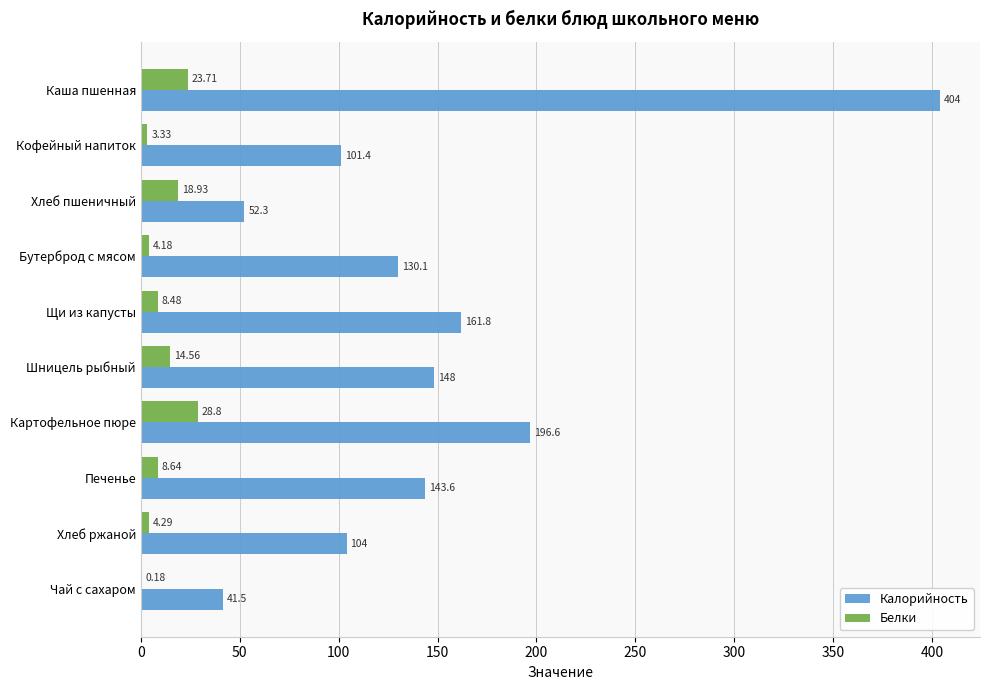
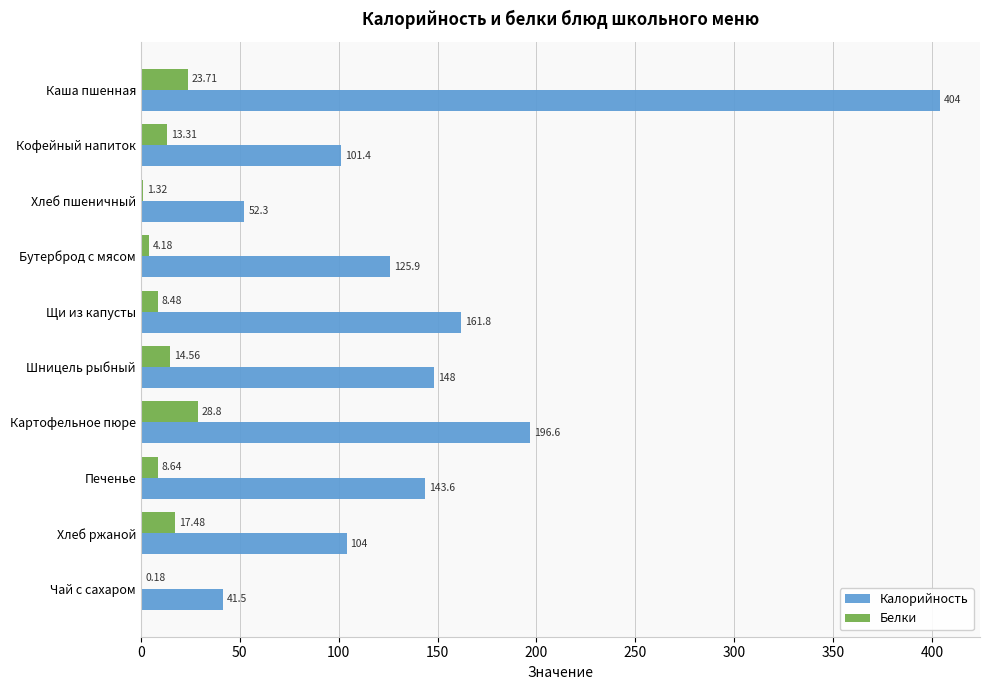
  {
    "Калорийность": {
      "Каша пшенная": 404,
      "Кофейный напиток": 101.4,
      "Хлеб пшеничный": 52.3,
-     "Бутерброд с мясом": 130.1,
+     "Бутерброд с мясом": 125.9,
      "Щи из капусты": 161.8,
      "Шницель рыбный": 148,
      "Картофельное пюре": 196.6,
      "Печенье": 143.6,
      "Хлеб ржаной": 104,
      "Чай с сахаром": 41.5
    },
    "Белки": {
      "Каша пшенная": 23.71,
-     "Кофейный напиток": 3.33,
-     "Хлеб пшеничный": 18.93,
+     "Кофейный напиток": 13.31,
+     "Хлеб пшеничный": 1.32,
      "Бутерброд с мясом": 4.18,
      "Щи из капусты": 8.48,
      "Шницель рыбный": 14.56,
      "Картофельное пюре": 28.8,
      "Печенье": 8.64,
-     "Хлеб ржаной": 4.29,
+     "Хлеб ржаной": 17.48,
      "Чай с сахаром": 0.18
    }
  }
